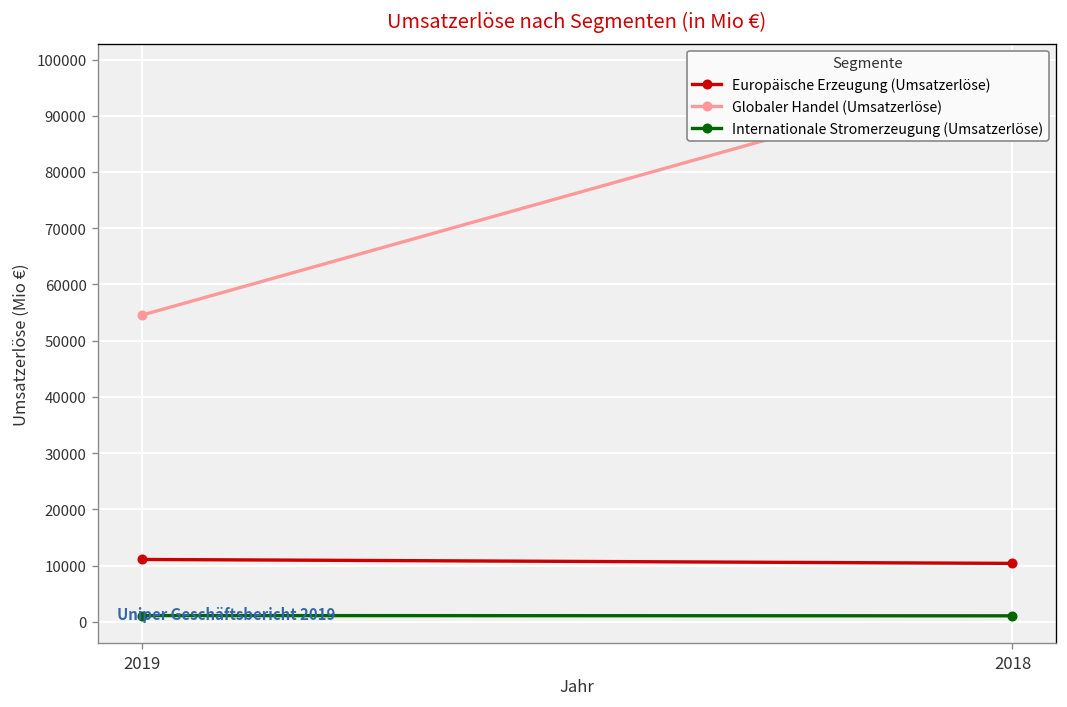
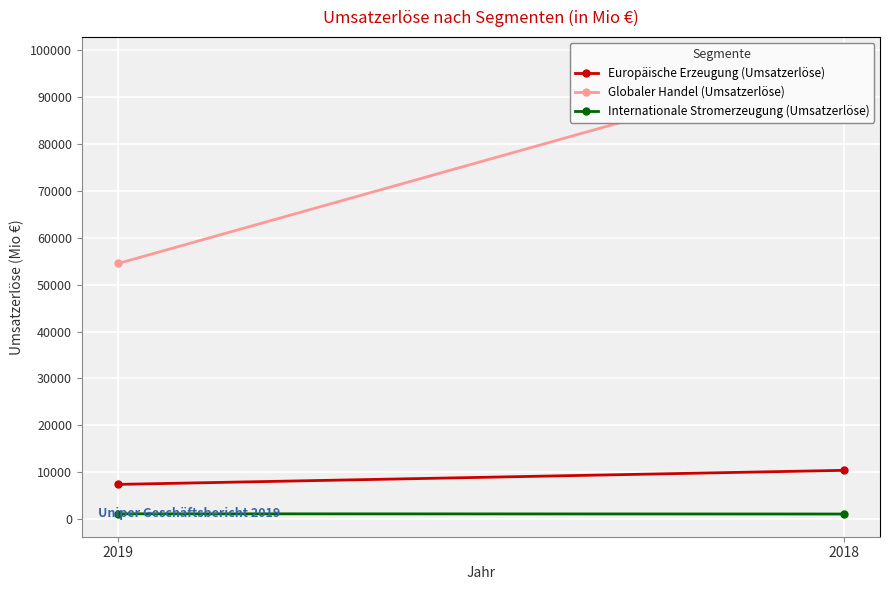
  {
    "Europäische Erzeugung (Umsatzerlöse)": {
-     "2019": 11000,
+     "2019": 7000,
      "2018": 10000
    },
    "Globaler Handel (Umsatzerlöse)": {
      "2019": 55000
    },
    "Internationale Stromerzeugung (Umsatzerlöse)": {
      "2018": 1000
    }
  }
